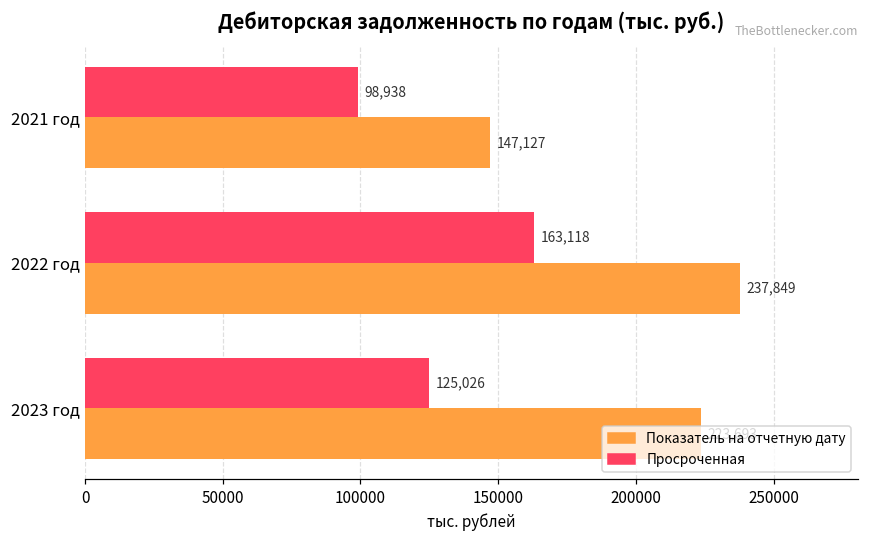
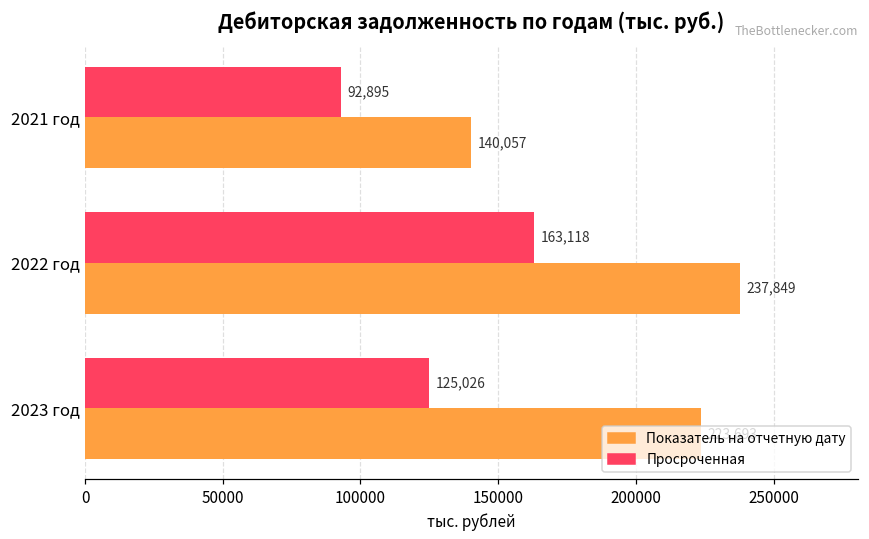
  {
    "Показатель на отчетную дату": {
-     "2021 год": "147,127",
+     "2021 год": "140,057",
      "2022 год": "237,849"
    },
    "Просроченная": {
-     "2021 год": "98,938",
+     "2021 год": "92,895",
      "2022 год": "163,118",
      "2023 год": "125,026"
    }
  }
